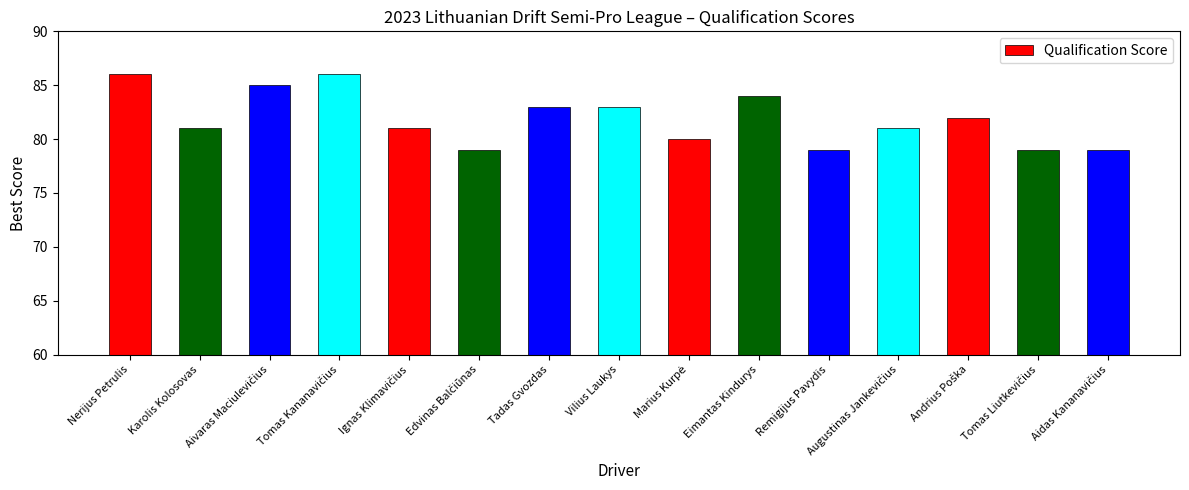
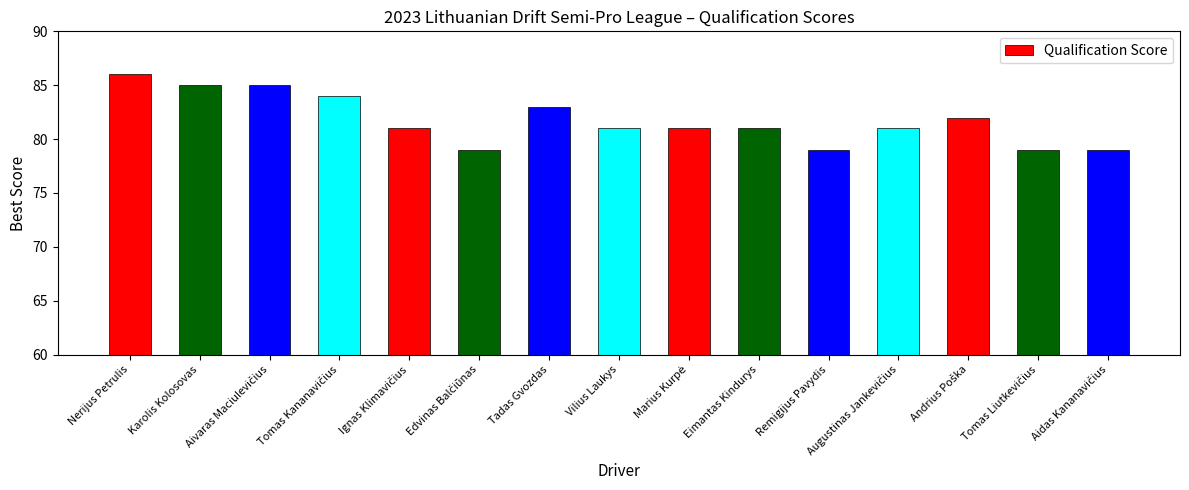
  {
    "Nerijus Petrulis": 86,
-   "Karolis Kolosovas": 81,
+   "Karolis Kolosovas": 85,
    "Aivaras Maciulevičius": 85,
-   "Tomas Kananavičius": 86,
+   "Tomas Kananavičius": 84,
    "Ignas Klimavičius": 81,
    "Edvinas Balčiūnas": 79,
    "Tadas Gvozdas": 83,
-   "Vilius Laukys": 83,
-   "Marius Kurpė": 80,
-   "Eimantas Kindurys": 84,
+   "Vilius Laukys": 81,
+   "Marius Kurpė": 81,
+   "Eimantas Kindurys": 81,
    "Remigijus Pavydis": 79,
    "Augustinas Jankevičius": 81,
    "Andrius Poška": 82,
    "Tomas Liutkevičius": 79,
    "Aidas Kananavičius": 79
  }
